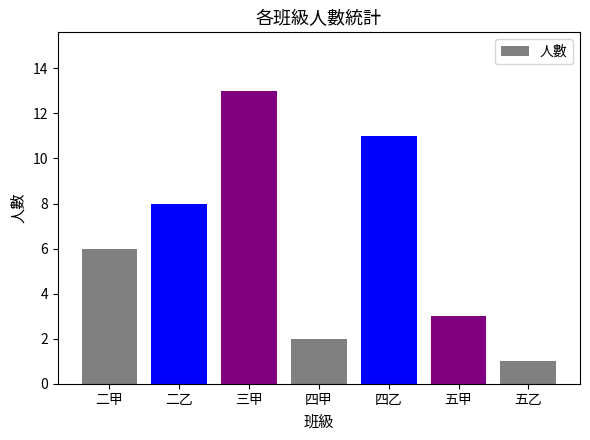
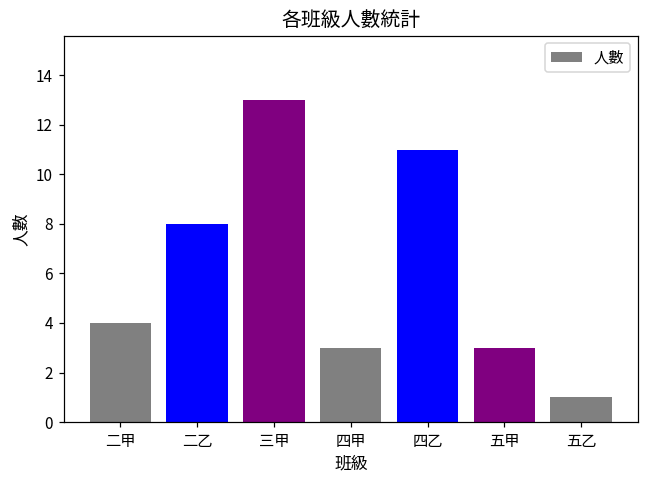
  {
-   "二甲": 6,
+   "二甲": 4,
    "二乙": 8,
    "三甲": 13,
-   "四甲": 2,
+   "四甲": 3,
    "四乙": 11,
    "五甲": 3,
    "五乙": 1
  }
